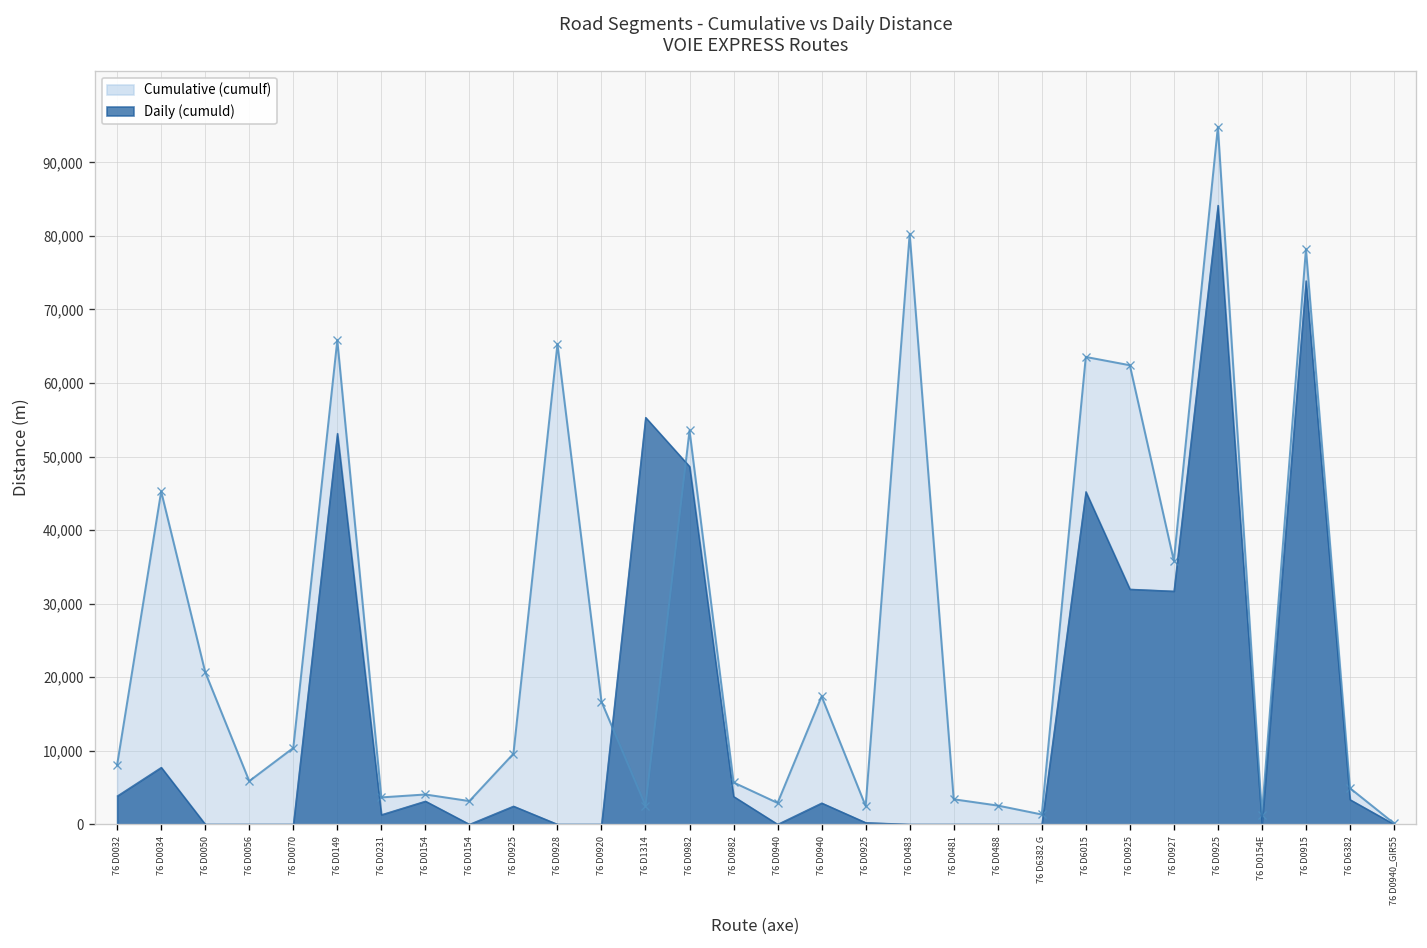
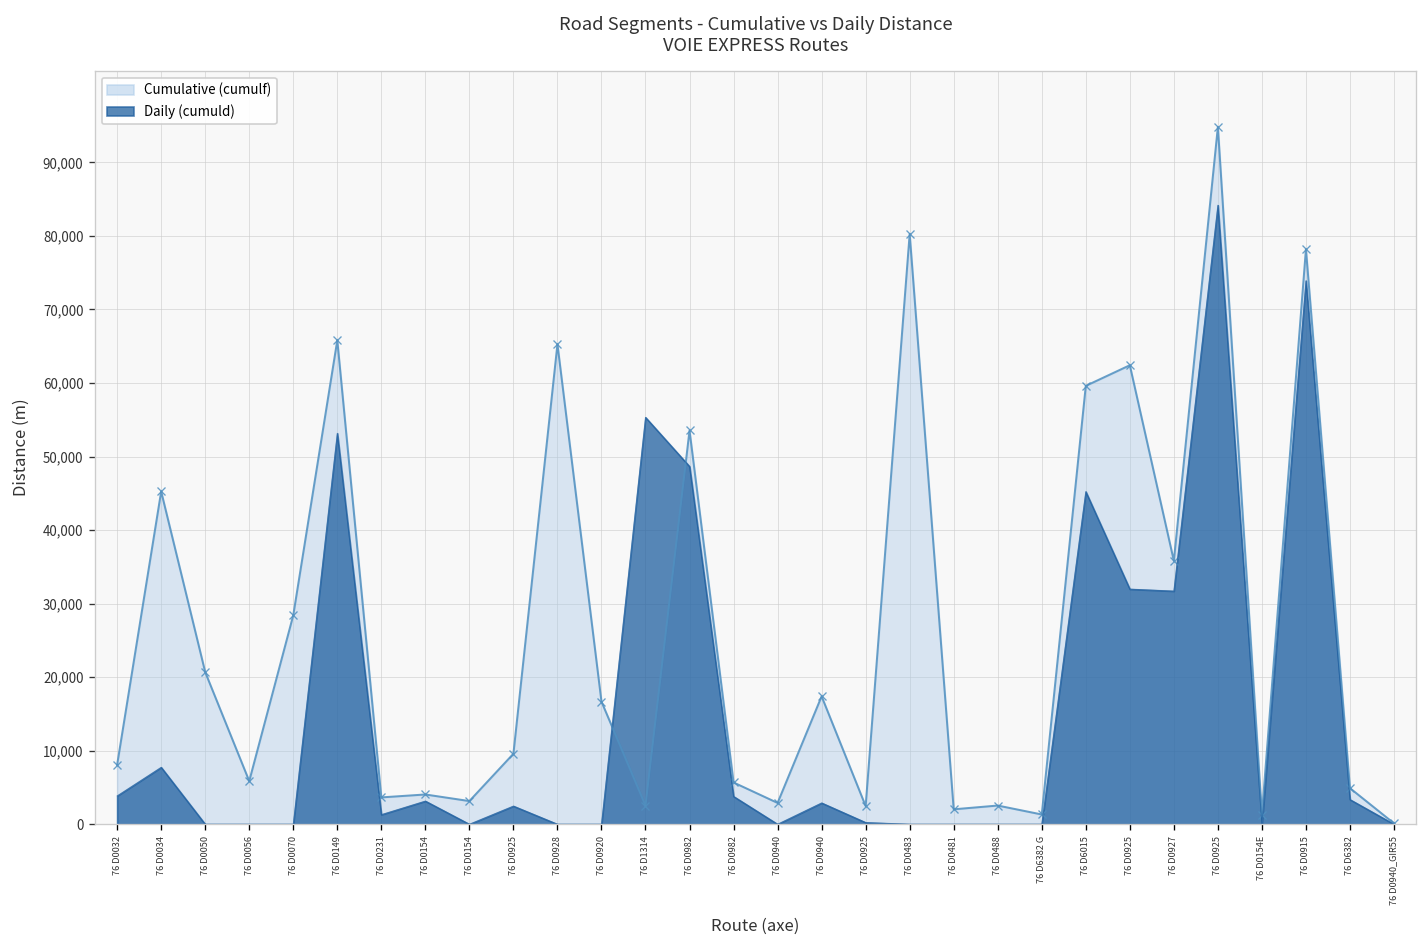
  {
    "Cumulative (cumulf)": {
      "76 D0032": "8,000",
      "76 D0034": "45,000",
      "76 D0050": "21,000",
      "76 D0056": "6,000",
-     "76 D0070": "10,000",
+     "76 D0070": "28,000",
      "76 D0149": "66,000",
      "76 D0231": "4,000",
      "76 D0928": "65,000",
      "76 D0920": "17,000",
      "76 D1314": "3,000",
      "76 D0483": "80,000",
-     "76 D0481": "3,000",
+     "76 D0481": "2,000",
      "76 D0488": "3,000",
      "76 D6382 G": "1,000",
-     "76 D6015": "64,000",
+     "76 D6015": "60,000",
      "76 D0927": "36,000",
      "76 D0154E": "1,000",
      "76 D0915": "78,000",
      "76 D6382": "5,000"
    },
    "Daily (cumuld)": {
      "76 D0032": "4,000",
      "76 D0034": "8,000",
      "76 D0050": "0",
      "76 D0056": "0",
      "76 D0070": "0",
      "76 D0149": "53,000",
      "76 D0231": "1,000",
      "76 D0928": "0",
      "76 D0920": "0",
      "76 D1314": "55,000",
      "76 D0483": "0",
      "76 D0481": "0",
      "76 D0488": "0",
      "76 D6382 G": "0",
      "76 D6015": "45,000",
      "76 D0927": "32,000",
      "76 D0154E": "0",
      "76 D0915": "74,000",
      "76 D6382": "3,000"
    }
  }
